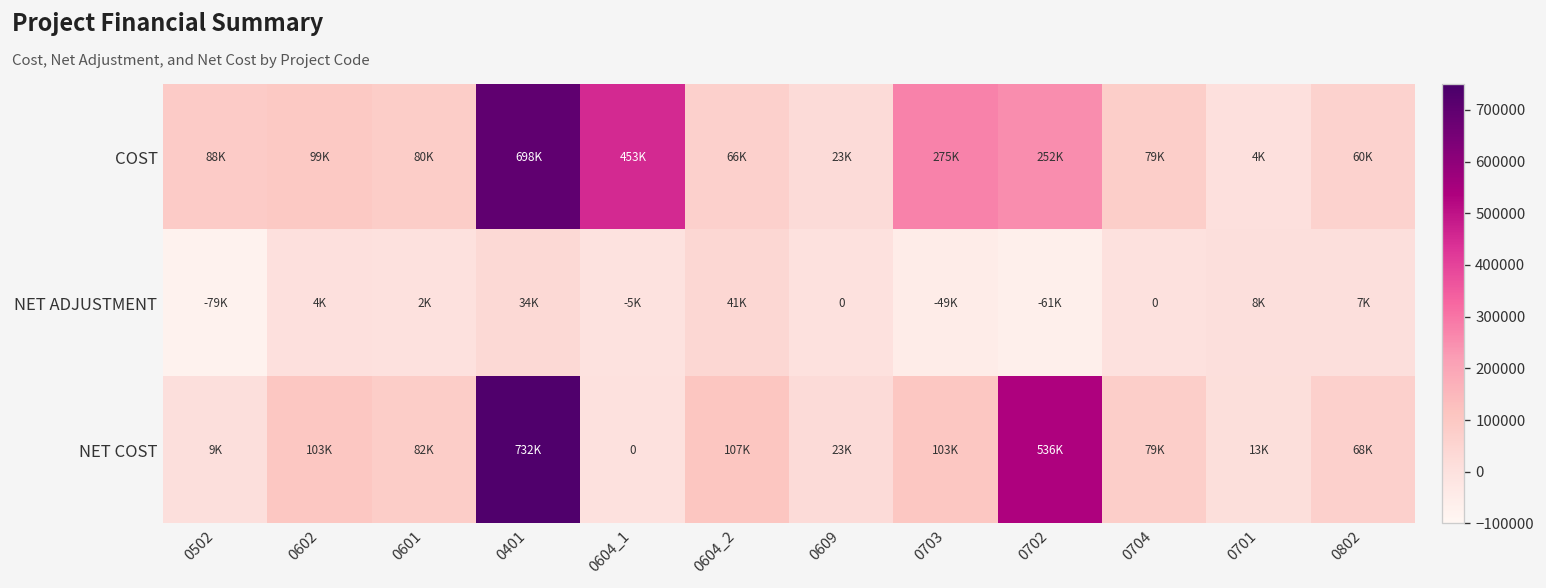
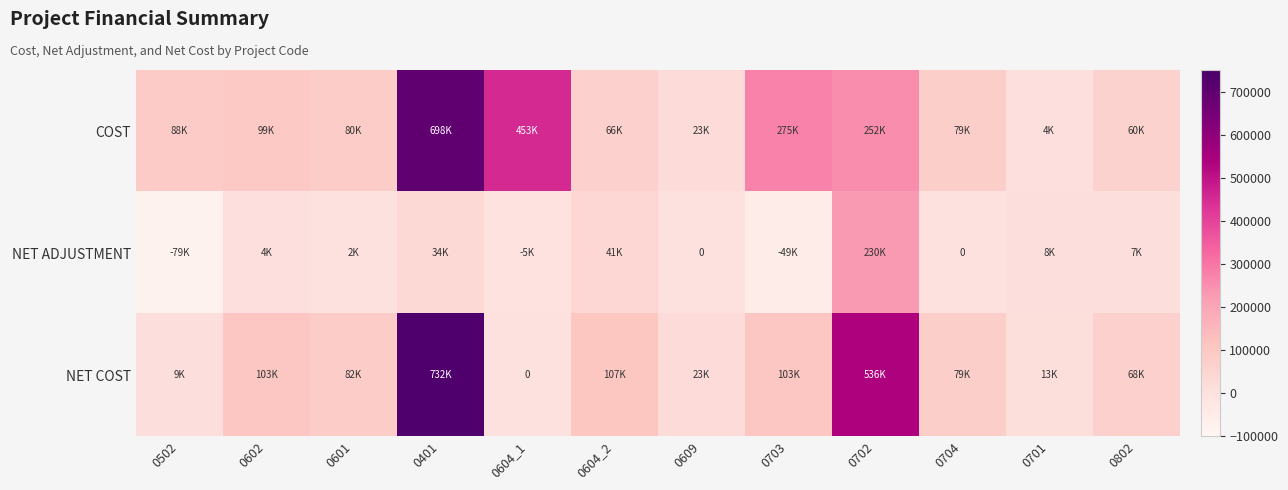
  {
    "COST": {
      "0502": "88K",
      "0602": "99K",
      "0601": "80K",
      "0401": "698K",
      "0604_1": "453K",
      "0604_2": "66K",
      "0609": "23K",
      "0703": "275K",
      "0702": "252K",
      "0704": "79K",
      "0701": "4K",
      "0802": "60K"
    },
    "NET ADJUSTMENT": {
      "0502": "-79K",
      "0602": "4K",
      "0601": "2K",
      "0401": "34K",
      "0604_1": "-5K",
      "0604_2": "41K",
      "0609": "0",
      "0703": "-49K",
-     "0702": "-61K",
+     "0702": "230K",
      "0704": "0",
      "0701": "8K",
      "0802": "7K"
    },
    "NET COST": {
      "0502": "9K",
      "0602": "103K",
      "0601": "82K",
      "0401": "732K",
      "0604_1": "0",
      "0604_2": "107K",
      "0609": "23K",
      "0703": "103K",
      "0702": "536K",
      "0704": "79K",
      "0701": "13K",
      "0802": "68K"
    }
  }
